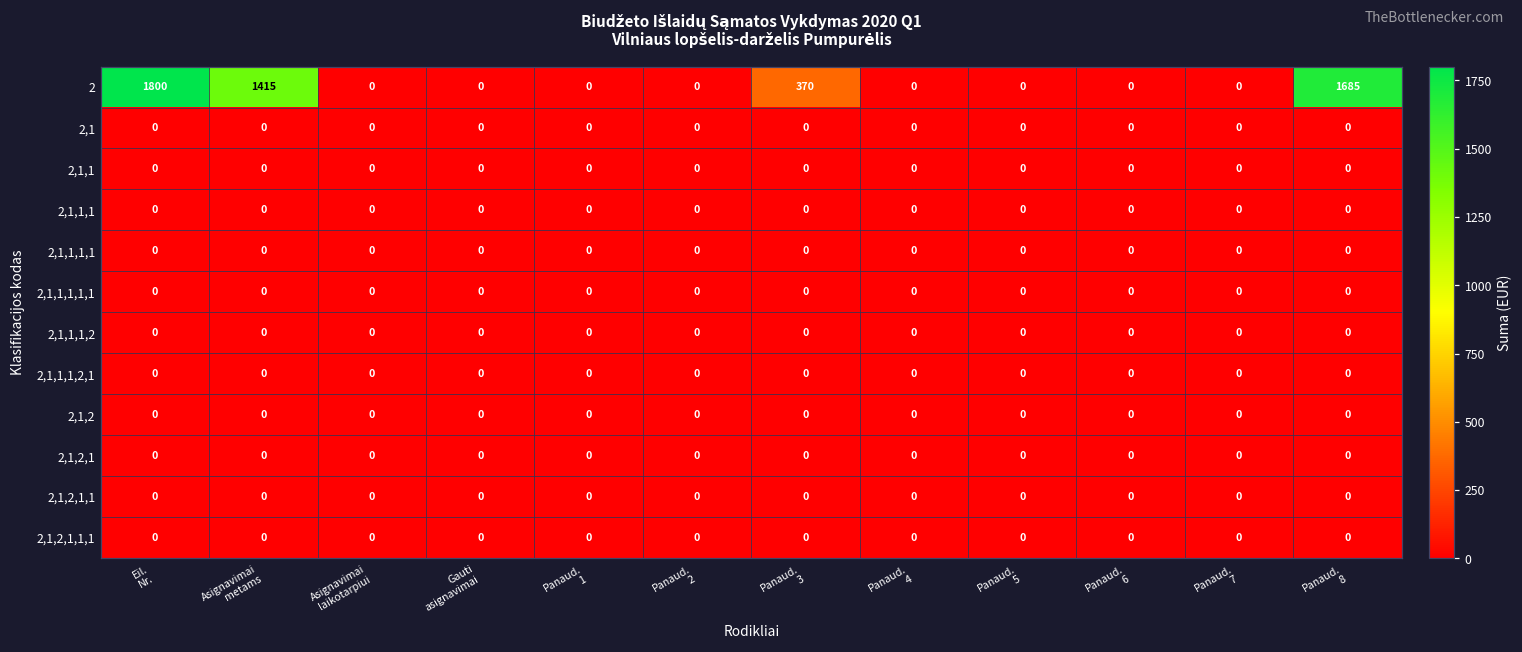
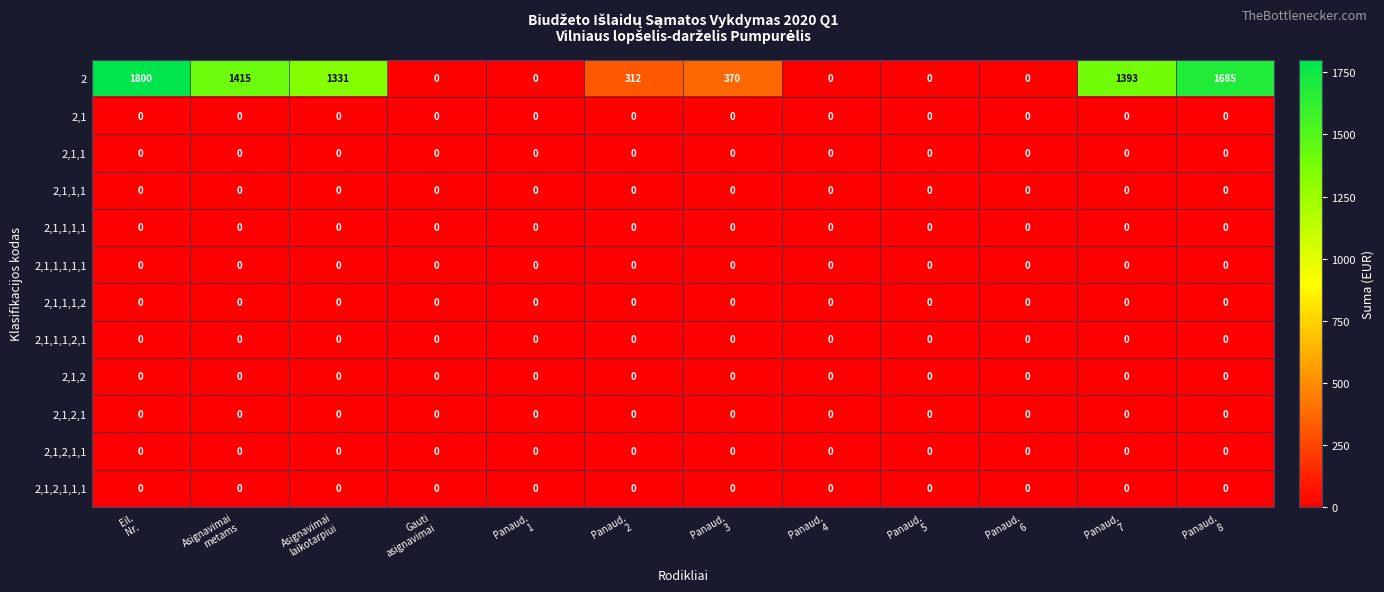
  {
    "2": {
      "Eil. Nr.": 1800,
      "Asignavimai metams": 1415,
-     "Asignavimai laikotarpiui": 0,
+     "Asignavimai laikotarpiui": 1331,
      "Gauti asignavimai": 0,
      "Panaud. 1": 0,
-     "Panaud. 2": 0,
+     "Panaud. 2": 312,
      "Panaud. 3": 370,
      "Panaud. 4": 0,
      "Panaud. 5": 0,
      "Panaud. 6": 0,
-     "Panaud. 7": 0,
+     "Panaud. 7": 1393,
      "Panaud. 8": 1685
    },
    "2,1": {
      "Eil. Nr.": 0,
      "Asignavimai metams": 0,
      "Asignavimai laikotarpiui": 0,
      "Gauti asignavimai": 0,
      "Panaud. 1": 0,
      "Panaud. 2": 0,
      "Panaud. 3": 0,
      "Panaud. 4": 0,
      "Panaud. 5": 0,
      "Panaud. 6": 0,
      "Panaud. 7": 0,
      "Panaud. 8": 0
    },
    "2,1,1": {
      "Eil. Nr.": 0,
      "Asignavimai metams": 0,
      "Asignavimai laikotarpiui": 0,
      "Gauti asignavimai": 0,
      "Panaud. 1": 0,
      "Panaud. 2": 0,
      "Panaud. 3": 0,
      "Panaud. 4": 0,
      "Panaud. 5": 0,
      "Panaud. 6": 0,
      "Panaud. 7": 0,
      "Panaud. 8": 0
    },
    "2,1,1,1": {
      "Eil. Nr.": 0,
      "Asignavimai metams": 0,
      "Asignavimai laikotarpiui": 0,
      "Gauti asignavimai": 0,
      "Panaud. 1": 0,
      "Panaud. 2": 0,
      "Panaud. 3": 0,
      "Panaud. 4": 0,
      "Panaud. 5": 0,
      "Panaud. 6": 0,
      "Panaud. 7": 0,
      "Panaud. 8": 0
    },
    "2,1,1,1,1": {
      "Eil. Nr.": 0,
      "Asignavimai metams": 0,
      "Asignavimai laikotarpiui": 0,
      "Gauti asignavimai": 0,
      "Panaud. 1": 0,
      "Panaud. 2": 0,
      "Panaud. 3": 0,
      "Panaud. 4": 0,
      "Panaud. 5": 0,
      "Panaud. 6": 0,
      "Panaud. 7": 0,
      "Panaud. 8": 0
    },
    "2,1,1,1,1,1": {
      "Eil. Nr.": 0,
      "Asignavimai metams": 0,
      "Asignavimai laikotarpiui": 0,
      "Gauti asignavimai": 0,
      "Panaud. 1": 0,
      "Panaud. 2": 0,
      "Panaud. 3": 0,
      "Panaud. 4": 0,
      "Panaud. 5": 0,
      "Panaud. 6": 0,
      "Panaud. 7": 0,
      "Panaud. 8": 0
    },
    "2,1,1,1,2": {
      "Eil. Nr.": 0,
      "Asignavimai metams": 0,
      "Asignavimai laikotarpiui": 0,
      "Gauti asignavimai": 0,
      "Panaud. 1": 0,
      "Panaud. 2": 0,
      "Panaud. 3": 0,
      "Panaud. 4": 0,
      "Panaud. 5": 0,
      "Panaud. 6": 0,
      "Panaud. 7": 0,
      "Panaud. 8": 0
    },
    "2,1,1,1,2,1": {
      "Eil. Nr.": 0,
      "Asignavimai metams": 0,
      "Asignavimai laikotarpiui": 0,
      "Gauti asignavimai": 0,
      "Panaud. 1": 0,
      "Panaud. 2": 0,
      "Panaud. 3": 0,
      "Panaud. 4": 0,
      "Panaud. 5": 0,
      "Panaud. 6": 0,
      "Panaud. 7": 0,
      "Panaud. 8": 0
    },
    "2,1,2": {
      "Eil. Nr.": 0,
      "Asignavimai metams": 0,
      "Asignavimai laikotarpiui": 0,
      "Gauti asignavimai": 0,
      "Panaud. 1": 0,
      "Panaud. 2": 0,
      "Panaud. 3": 0,
      "Panaud. 4": 0,
      "Panaud. 5": 0,
      "Panaud. 6": 0,
      "Panaud. 7": 0,
      "Panaud. 8": 0
    },
    "2,1,2,1": {
      "Eil. Nr.": 0,
      "Asignavimai metams": 0,
      "Asignavimai laikotarpiui": 0,
      "Gauti asignavimai": 0,
      "Panaud. 1": 0,
      "Panaud. 2": 0,
      "Panaud. 3": 0,
      "Panaud. 4": 0,
      "Panaud. 5": 0,
      "Panaud. 6": 0,
      "Panaud. 7": 0,
      "Panaud. 8": 0
    },
    "2,1,2,1,1": {
      "Eil. Nr.": 0,
      "Asignavimai metams": 0,
      "Asignavimai laikotarpiui": 0,
      "Gauti asignavimai": 0,
      "Panaud. 1": 0,
      "Panaud. 2": 0,
      "Panaud. 3": 0,
      "Panaud. 4": 0,
      "Panaud. 5": 0,
      "Panaud. 6": 0,
      "Panaud. 7": 0,
      "Panaud. 8": 0
    },
    "2,1,2,1,1,1": {
      "Eil. Nr.": 0,
      "Asignavimai metams": 0,
      "Asignavimai laikotarpiui": 0,
      "Gauti asignavimai": 0,
      "Panaud. 1": 0,
      "Panaud. 2": 0,
      "Panaud. 3": 0,
      "Panaud. 4": 0,
      "Panaud. 5": 0,
      "Panaud. 6": 0,
      "Panaud. 7": 0,
      "Panaud. 8": 0
    }
  }
